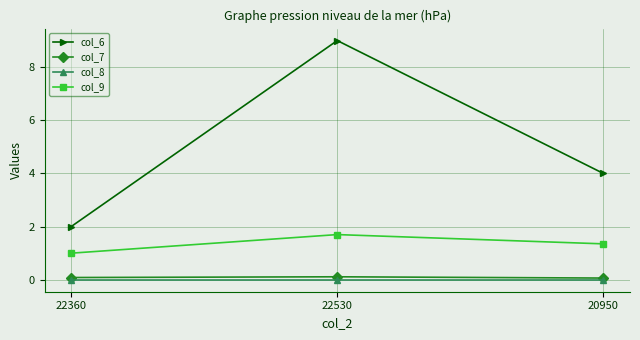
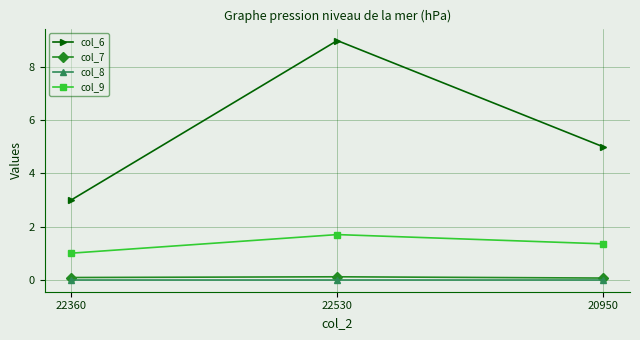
  {
    "col_6": {
-     "22360": 2,
+     "22360": 3,
      "22530": 9,
-     "20950": 4
+     "20950": 5
    },
    "col_9": {
      "22360": 1,
      "22530": 1.7,
      "20950": 1.4
    }
  }
